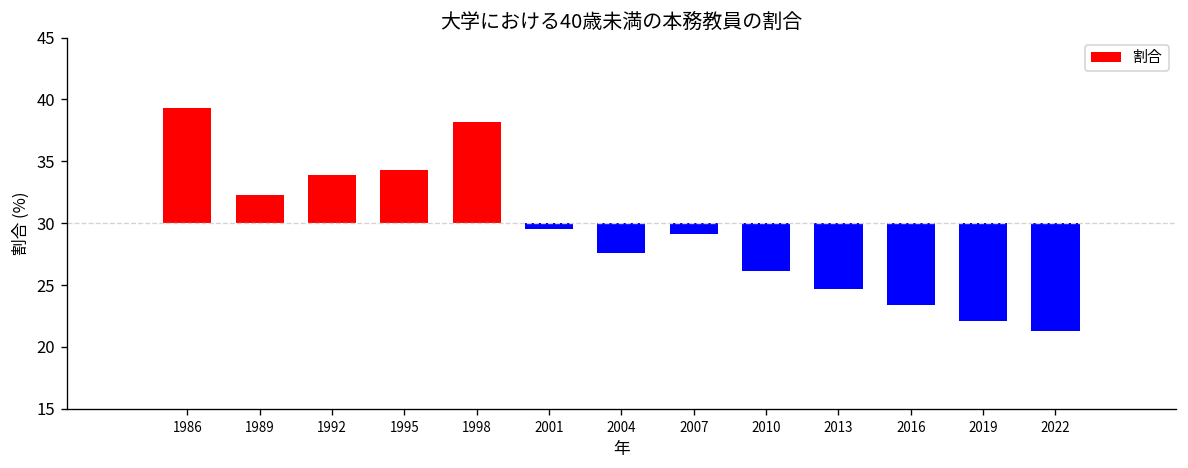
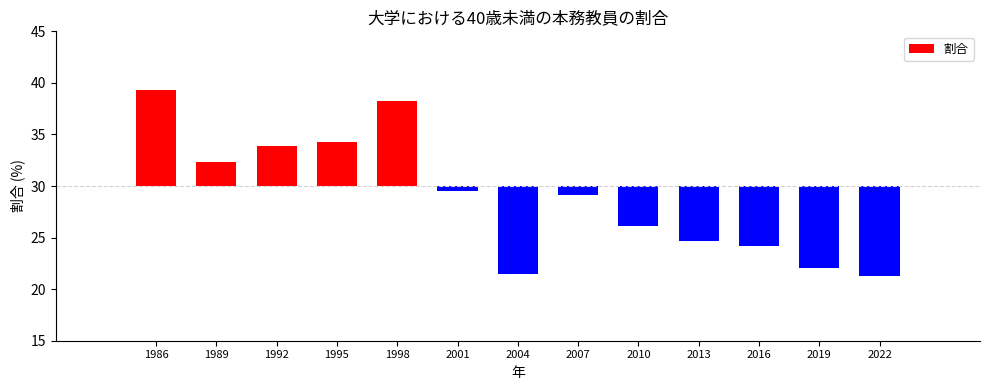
  {
    "1986": 39.3,
    "1989": 32.3,
    "1992": 33.9,
    "1995": 34.3,
    "1998": 38.2,
    "2001": 29.5,
-   "2004": 27.6,
+   "2004": 21.5,
    "2007": 29.1,
    "2010": 26.1,
    "2013": 24.7,
-   "2016": 23.4,
+   "2016": 24.2,
    "2019": 22.1,
    "2022": 21.3
  }
